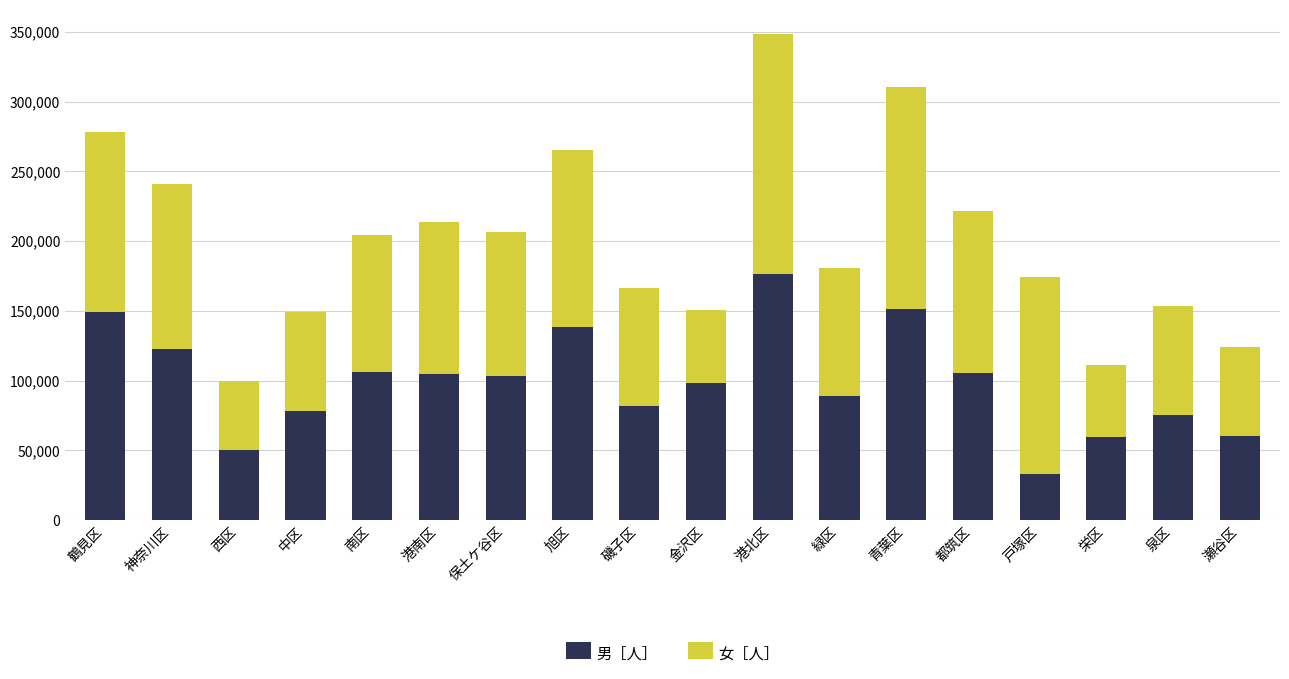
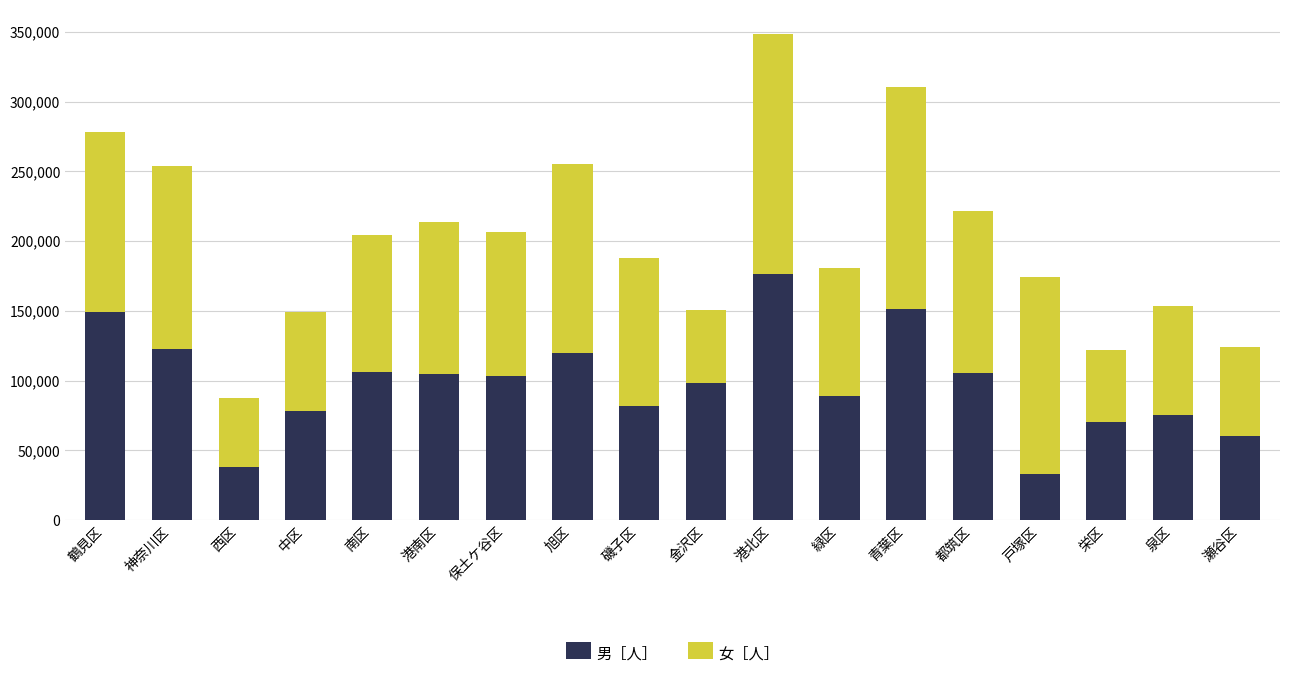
  {
    "男［人］": {
      "鶴見区": "149,000",
      "神奈川区": "123,000",
-     "西区": "50,000",
+     "西区": "38,000",
      "中区": "78,000",
      "南区": "106,000",
      "港南区": "105,000",
      "保土ケ谷区": "103,000",
-     "旭区": "138,000",
+     "旭区": "119,000",
      "磯子区": "82,000",
      "金沢区": "98,000",
      "港北区": "176,000",
      "緑区": "89,000",
      "青葉区": "151,000",
      "都筑区": "106,000",
      "戸塚区": "33,000",
-     "栄区": "59,000",
+     "栄区": "70,000",
      "泉区": "75,000",
      "瀬谷区": "60,000"
    },
    "女［人］": {
      "鶴見区": "129,000",
-     "神奈川区": "119,000",
+     "神奈川区": "131,000",
      "西区": "49,000",
      "中区": "71,000",
      "南区": "98,000",
      "港南区": "109,000",
      "保土ケ谷区": "104,000",
-     "旭区": "127,000",
-     "磯子区": "85,000",
+     "旭区": "136,000",
+     "磯子区": "106,000",
      "金沢区": "52,000",
      "港北区": "172,000",
      "緑区": "92,000",
      "青葉区": "159,000",
      "都筑区": "116,000",
      "戸塚区": "141,000",
      "栄区": "52,000",
      "泉区": "78,000",
      "瀬谷区": "63,000"
    }
  }
